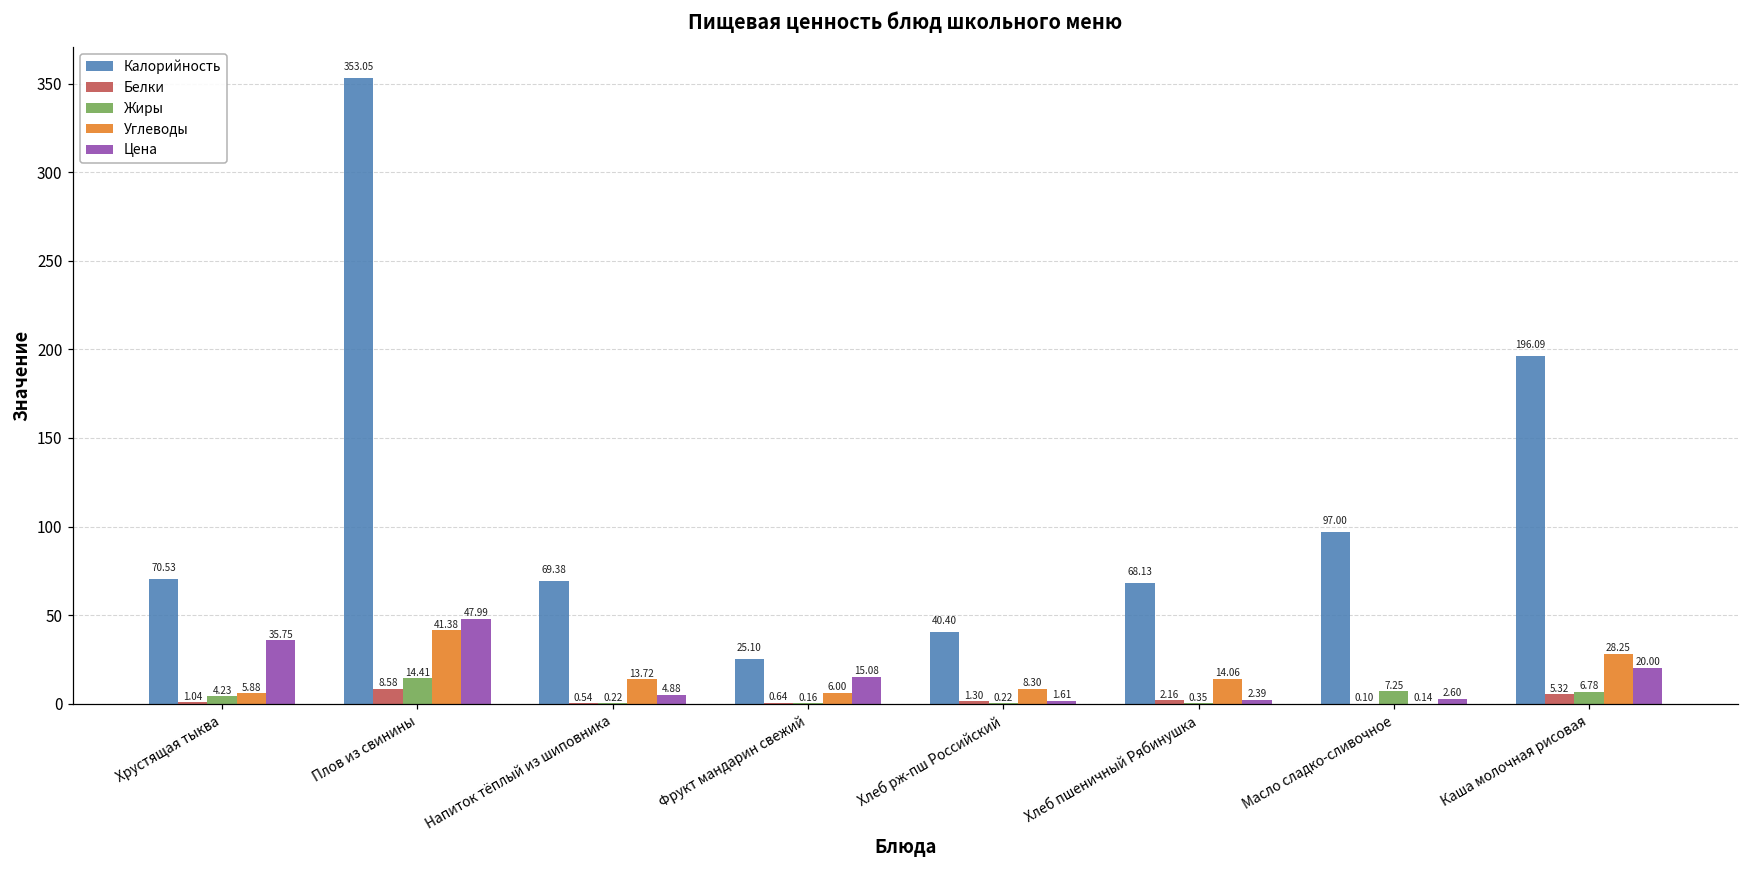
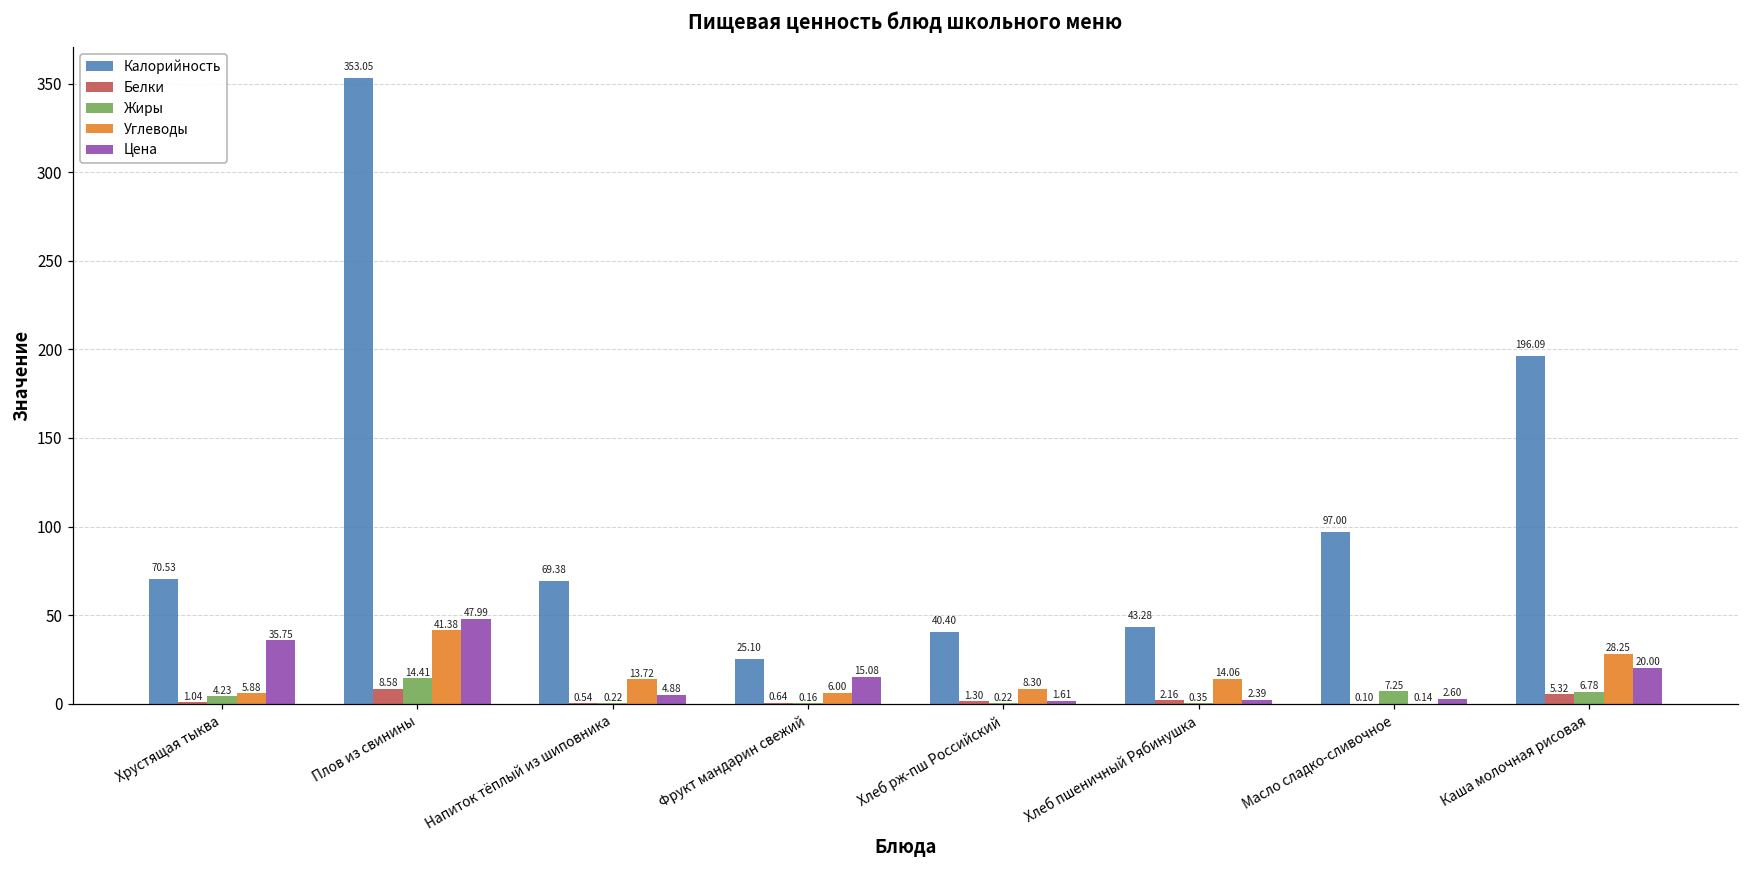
  {
    "Калорийность": {
      "Хрустящая тыква": 70.53,
      "Плов из свинины": 353.05,
      "Напиток тёплый из шиповника": 69.38,
      "Фрукт мандарин свежий": 25.10,
      "Хлеб рж-пш Российский": 40.40,
-     "Хлеб пшеничный Рябинушка": 68.13,
+     "Хлеб пшеничный Рябинушка": 43.28,
      "Масло сладко-сливочное": 97.00,
      "Каша молочная рисовая": 196.09
    },
    "Белки": {
      "Хрустящая тыква": 1.04,
      "Плов из свинины": 8.58,
      "Напиток тёплый из шиповника": 0.54,
      "Фрукт мандарин свежий": 0.64,
      "Хлеб рж-пш Российский": 1.30,
      "Хлеб пшеничный Рябинушка": 2.16,
      "Масло сладко-сливочное": 0.10,
      "Каша молочная рисовая": 5.32
    },
    "Жиры": {
      "Хрустящая тыква": 4.23,
      "Плов из свинины": 14.41,
      "Напиток тёплый из шиповника": 0.22,
      "Фрукт мандарин свежий": 0.16,
      "Хлеб рж-пш Российский": 0.22,
      "Хлеб пшеничный Рябинушка": 0.35,
      "Масло сладко-сливочное": 7.25,
      "Каша молочная рисовая": 6.78
    },
    "Углеводы": {
      "Хрустящая тыква": 5.88,
      "Плов из свинины": 41.38,
      "Напиток тёплый из шиповника": 13.72,
      "Фрукт мандарин свежий": 6.00,
      "Хлеб рж-пш Российский": 8.30,
      "Хлеб пшеничный Рябинушка": 14.06,
      "Масло сладко-сливочное": 0.14,
      "Каша молочная рисовая": 28.25
    },
    "Цена": {
      "Хрустящая тыква": 35.75,
      "Плов из свинины": 47.99,
      "Напиток тёплый из шиповника": 4.88,
      "Фрукт мандарин свежий": 15.08,
      "Хлеб рж-пш Российский": 1.61,
      "Хлеб пшеничный Рябинушка": 2.39,
      "Масло сладко-сливочное": 2.60,
      "Каша молочная рисовая": 20.00
    }
  }
